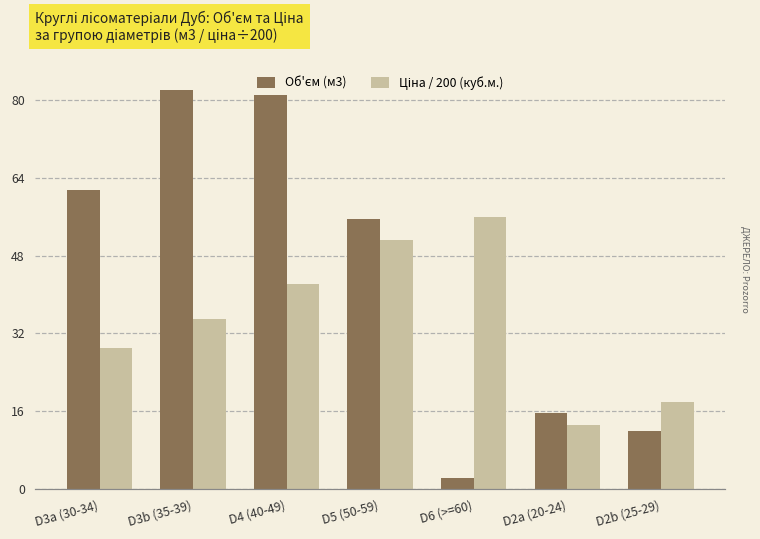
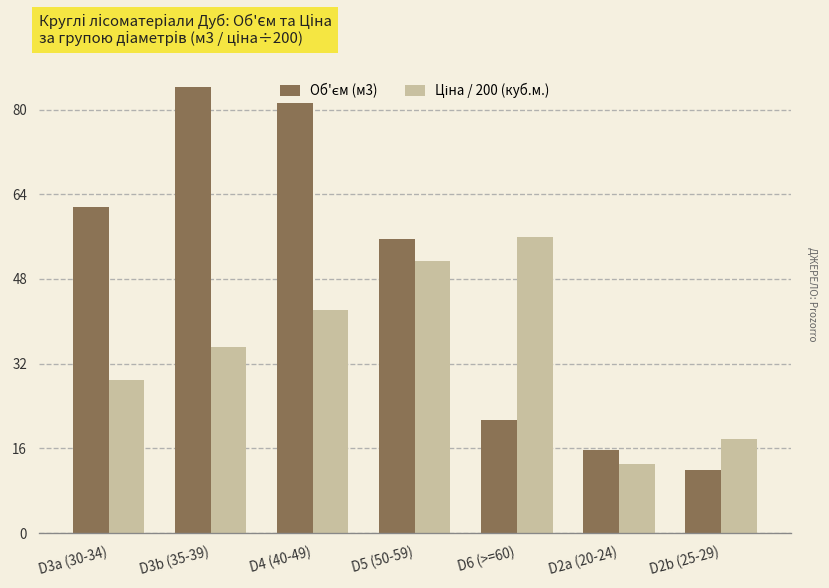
  {
    "Об'єм (м3)": {
      "D3a (30-34)": 62,
-     "D3b (35-39)": 82,
+     "D3b (35-39)": 84,
      "D5 (50-59)": 56,
-     "D6 (>=60)": 2,
+     "D6 (>=60)": 21,
      "D2a (20-24)": 16,
      "D2b (25-29)": 12
    },
    "Ціна / 200 (куб.м.)": {
      "D3a (30-34)": 29,
      "D3b (35-39)": 35,
      "D4 (40-49)": 42,
      "D5 (50-59)": 51,
      "D6 (>=60)": 56,
      "D2a (20-24)": 13,
      "D2b (25-29)": 18
    }
  }
